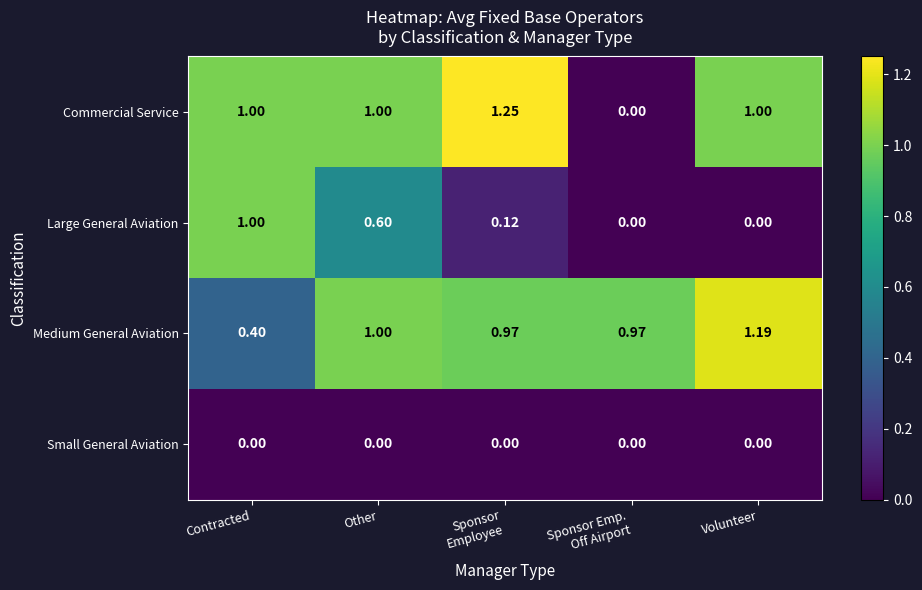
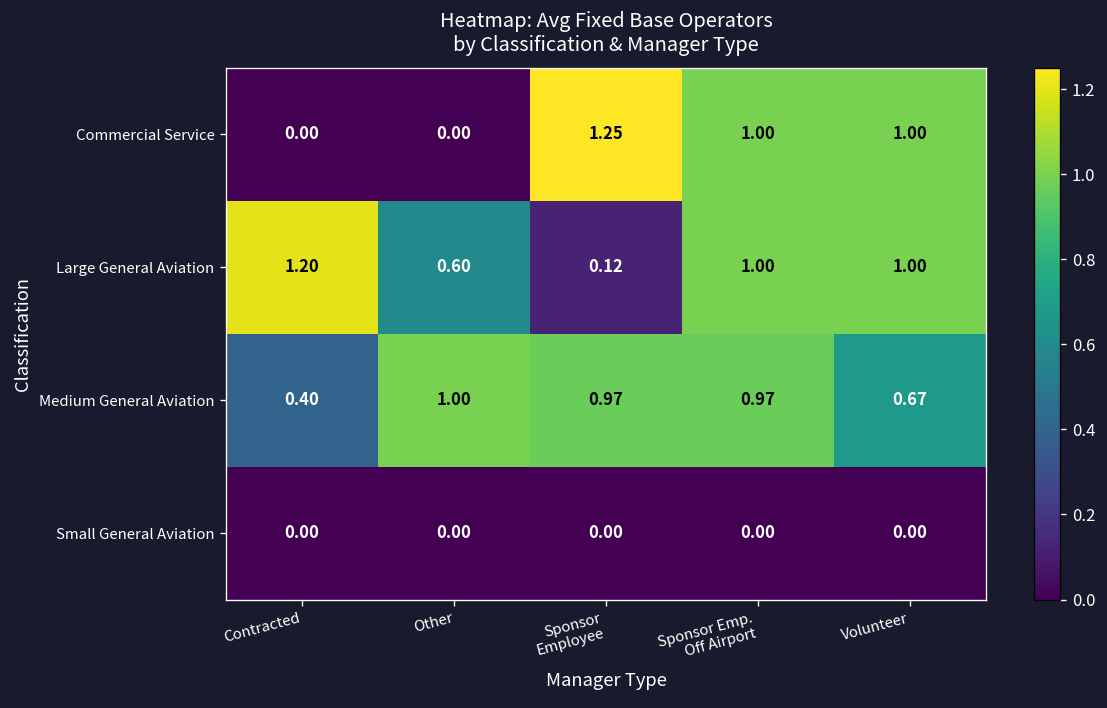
  {
    "Commercial Service": {
-     "Contracted": 1.00,
-     "Other": 1.00,
+     "Contracted": 0.00,
+     "Other": 0.00,
      "Sponsor Employee": 1.25,
-     "Sponsor Emp. Off Airport": 0.00,
+     "Sponsor Emp. Off Airport": 1.00,
      "Volunteer": 1.00
    },
    "Large General Aviation": {
-     "Contracted": 1.00,
+     "Contracted": 1.20,
      "Other": 0.60,
      "Sponsor Employee": 0.12,
-     "Sponsor Emp. Off Airport": 0.00,
-     "Volunteer": 0.00
+     "Sponsor Emp. Off Airport": 1.00,
+     "Volunteer": 1.00
    },
    "Medium General Aviation": {
      "Contracted": 0.40,
      "Other": 1.00,
      "Sponsor Employee": 0.97,
      "Sponsor Emp. Off Airport": 0.97,
-     "Volunteer": 1.19
+     "Volunteer": 0.67
    },
    "Small General Aviation": {
      "Contracted": 0.00,
      "Other": 0.00,
      "Sponsor Employee": 0.00,
      "Sponsor Emp. Off Airport": 0.00,
      "Volunteer": 0.00
    }
  }
